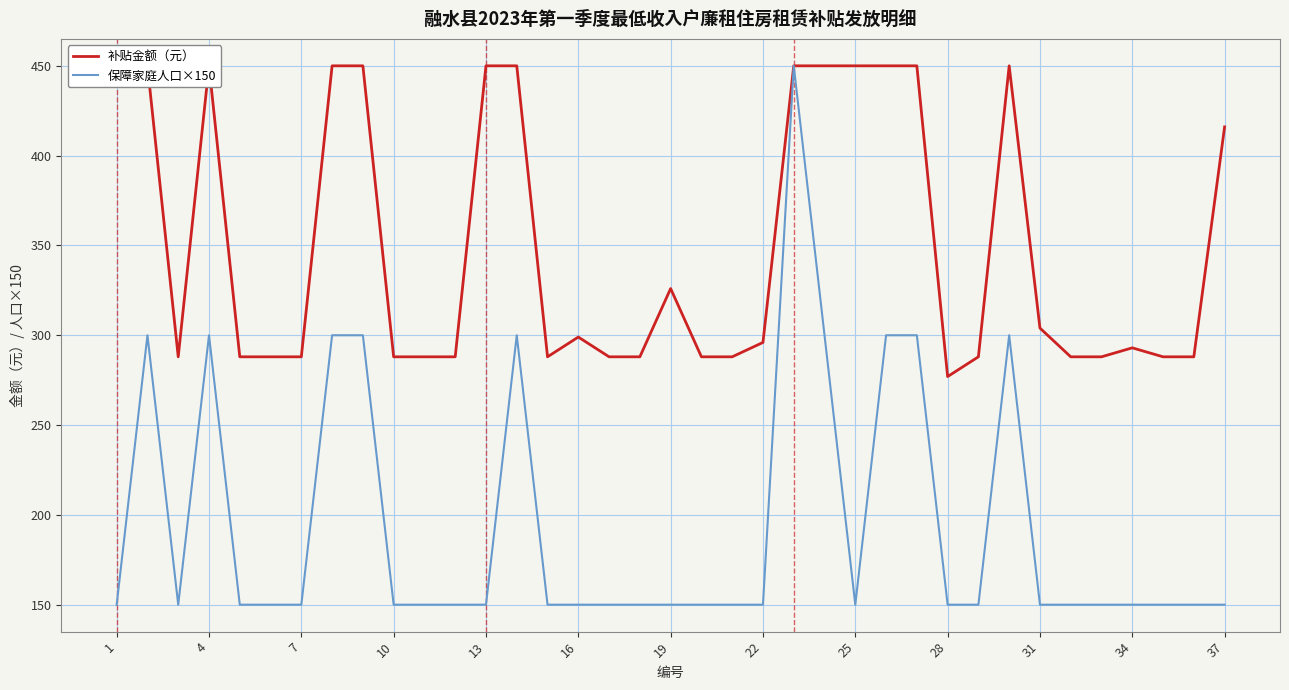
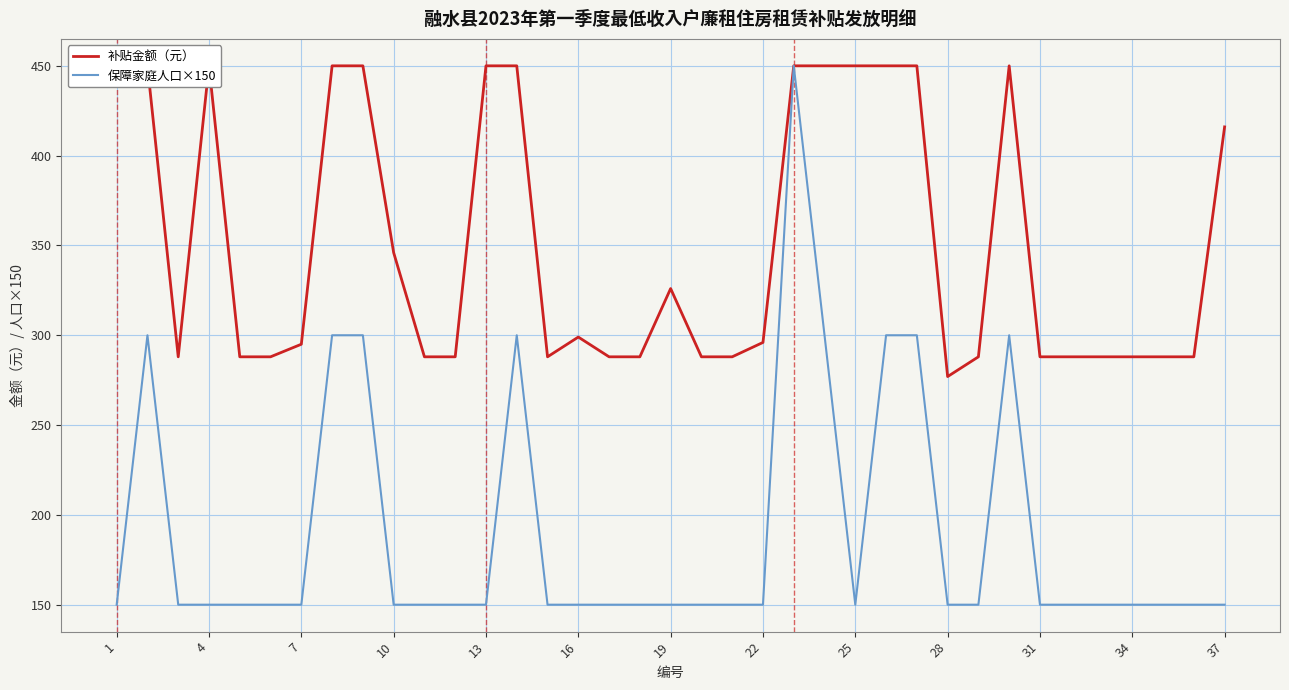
  {
    "补贴金额（元）": {
-     "7": 288,
-     "10": 288,
+     "7": 295,
+     "10": 346,
      "13": 450,
      "16": 299,
      "19": 326,
      "22": 296,
      "25": 450,
      "28": 277,
-     "31": 304,
-     "34": 293,
+     "31": 288,
+     "34": 288,
      "37": 416
    },
    "保障家庭人口×150": {
      "1": 150,
-     "4": 300,
+     "4": 150,
      "7": 150,
      "10": 150,
      "13": 150,
      "16": 150,
      "19": 150,
      "22": 150,
      "25": 150,
      "28": 150,
      "31": 150,
      "34": 150,
      "37": 150
    }
  }
